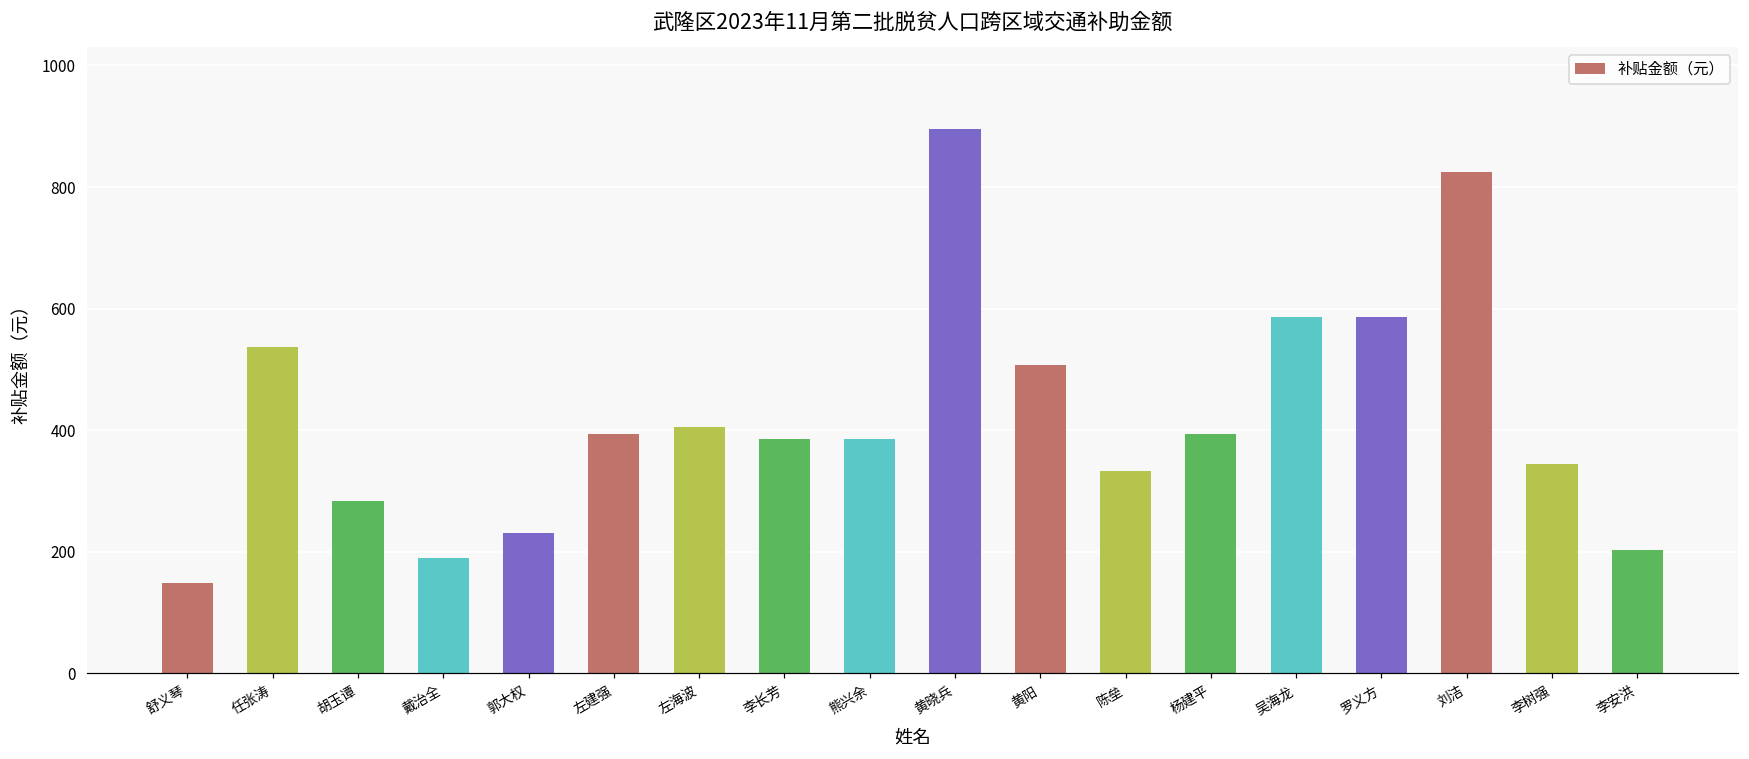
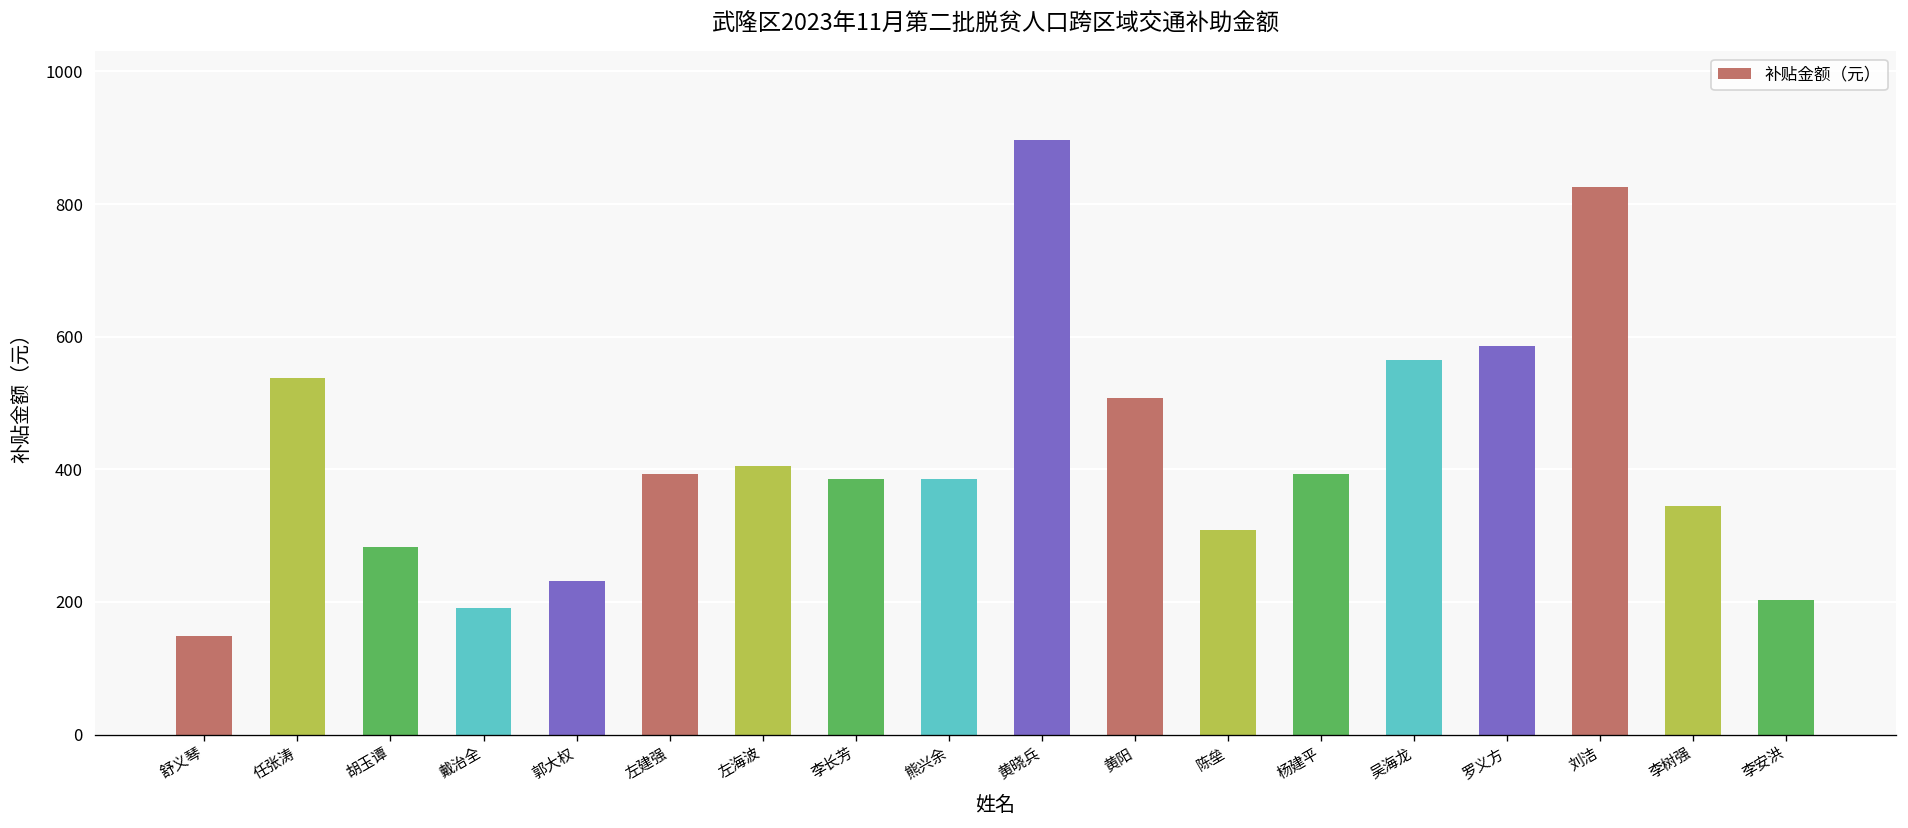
  {
    "舒义琴": 150,
    "任张涛": 540,
    "胡玉谭": 280,
    "戴治全": 190,
    "郭大权": 230,
    "左建强": 390,
    "左海波": 410,
    "李长芳": 390,
    "熊兴余": 390,
    "黄晓兵": 900,
    "黄阳": 510,
-   "陈垒": 330,
+   "陈垒": 310,
    "杨建平": 390,
-   "吴海龙": 590,
+   "吴海龙": 570,
    "罗义方": 590,
    "刘洁": 830,
    "李树强": 340,
    "李安洪": 200
  }
